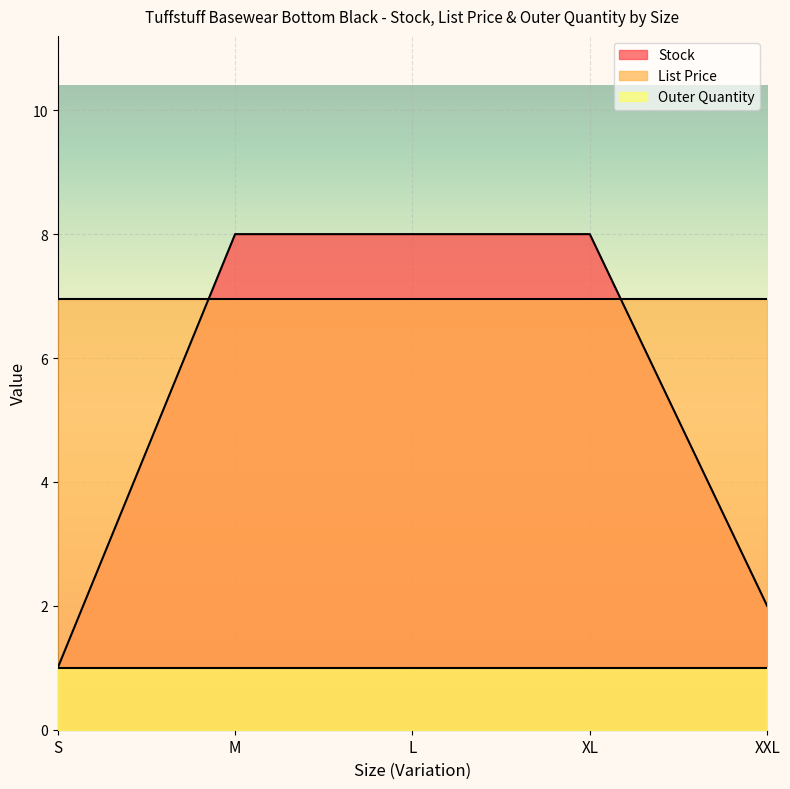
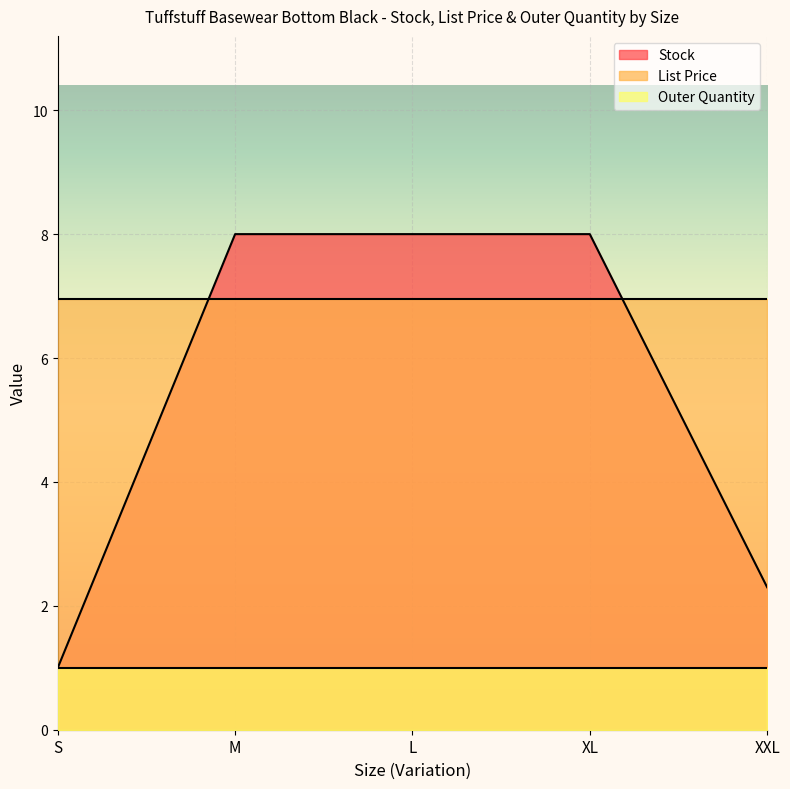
  {
    "Stock": {
      "M": 8.0,
      "L": 8.0,
      "XL": 8.0,
-     "XXL": 2.0
+     "XXL": 2.3
    },
    "List Price": {
      "S": 7.0,
      "M": 7.0,
      "L": 7.0,
      "XL": 7.0,
      "XXL": 7.0
    },
    "Outer Quantity": {
      "M": 1.0,
      "L": 1.0,
      "XL": 1.0,
      "XXL": 1.0
    }
  }
